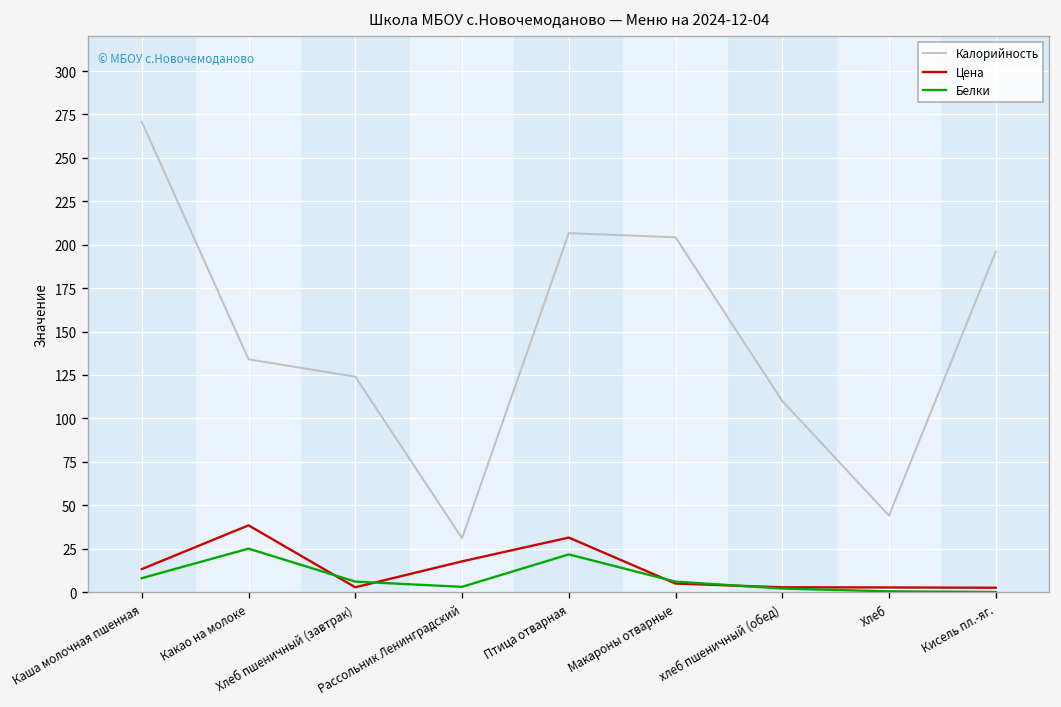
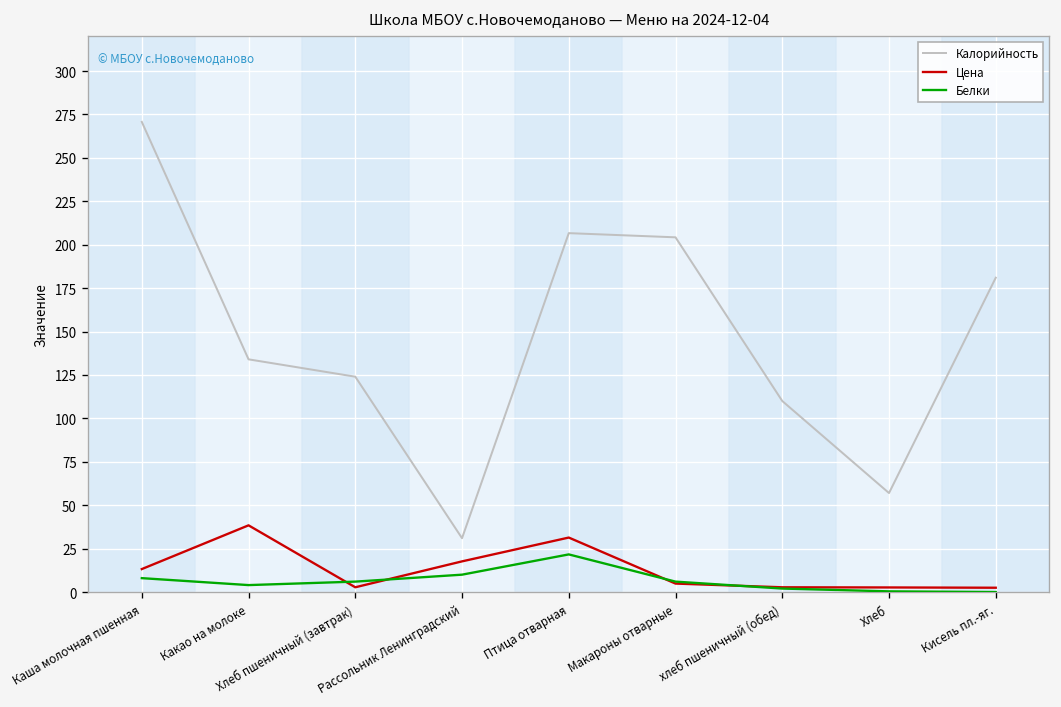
  {
    "Калорийность": {
      "Каша молочная пшенная": 271,
      "Какао на молоке": 134,
      "Хлеб пшеничный (завтрак)": 124,
      "Рассольник Ленинградский": 31,
      "Птица отварная": 207,
      "Макароны отварные": 204,
      "хлеб пшеничный (обед)": 110,
-     "Хлеб": 44,
-     "Кисель пл.-яг.": 196
+     "Хлеб": 57,
+     "Кисель пл.-яг.": 181
    },
    "Цена": {
      "Каша молочная пшенная": 13,
      "Какао на молоке": 38,
      "Хлеб пшеничный (завтрак)": 3,
      "Рассольник Ленинградский": 18,
      "Птица отварная": 31,
      "Хлеб": 3,
      "Кисель пл.-яг.": 2
    },
    "Белки": {
      "Каша молочная пшенная": 8,
-     "Какао на молоке": 25,
+     "Какао на молоке": 4,
      "Хлеб пшеничный (завтрак)": 6,
-     "Рассольник Ленинградский": 3,
+     "Рассольник Ленинградский": 10,
      "Птица отварная": 22,
      "Хлеб": 0,
      "Кисель пл.-яг.": 0
    }
  }
